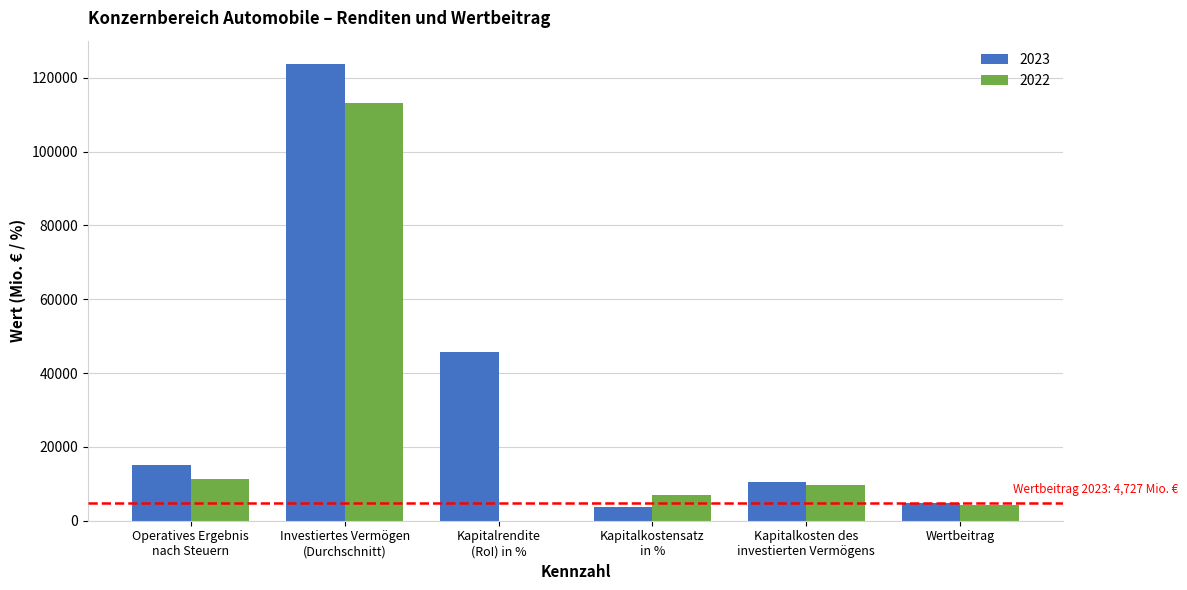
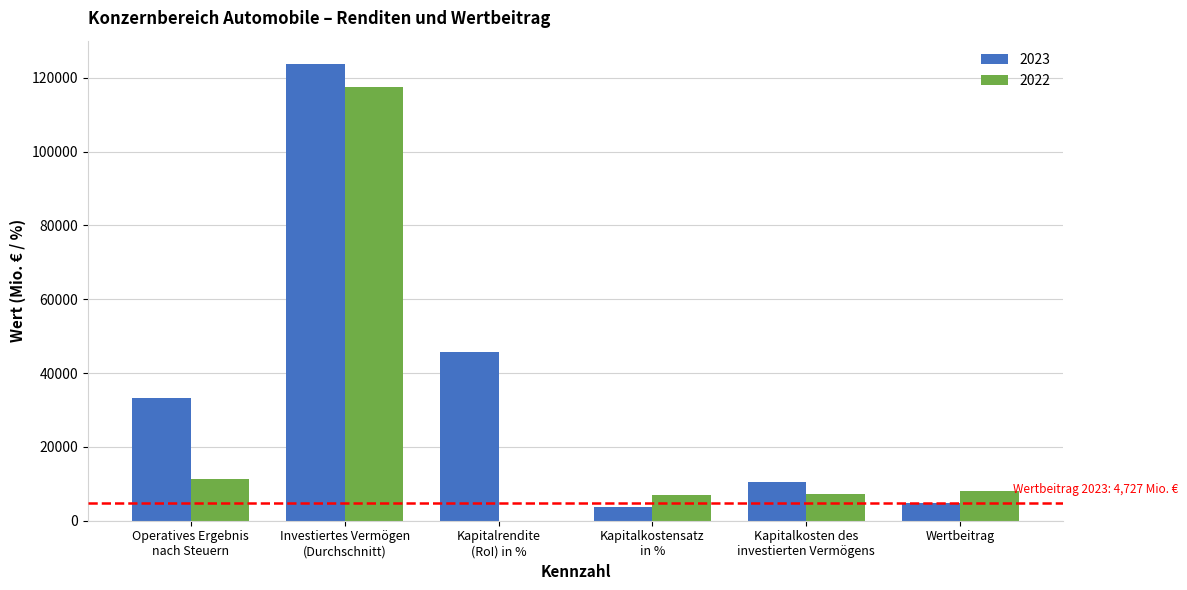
  {
    "2023": {
-     "Operatives Ergebnis nach Steuern": 15000,
+     "Operatives Ergebnis nach Steuern": 33000,
      "Investiertes Vermögen (Durchschnitt)": 124000,
      "Kapitalrendite (RoI) in %": 46000,
      "Kapitalkostensatz in %": 4000,
      "Kapitalkosten des investierten Vermögens": 10000,
      "Wertbeitrag": 5000
    },
    "2022": {
      "Operatives Ergebnis nach Steuern": 11000,
-     "Investiertes Vermögen (Durchschnitt)": 113000,
+     "Investiertes Vermögen (Durchschnitt)": 117000,
      "Kapitalkostensatz in %": 7000,
-     "Kapitalkosten des investierten Vermögens": 10000,
-     "Wertbeitrag": 4000
+     "Kapitalkosten des investierten Vermögens": 7000,
+     "Wertbeitrag": 8000
    }
  }
